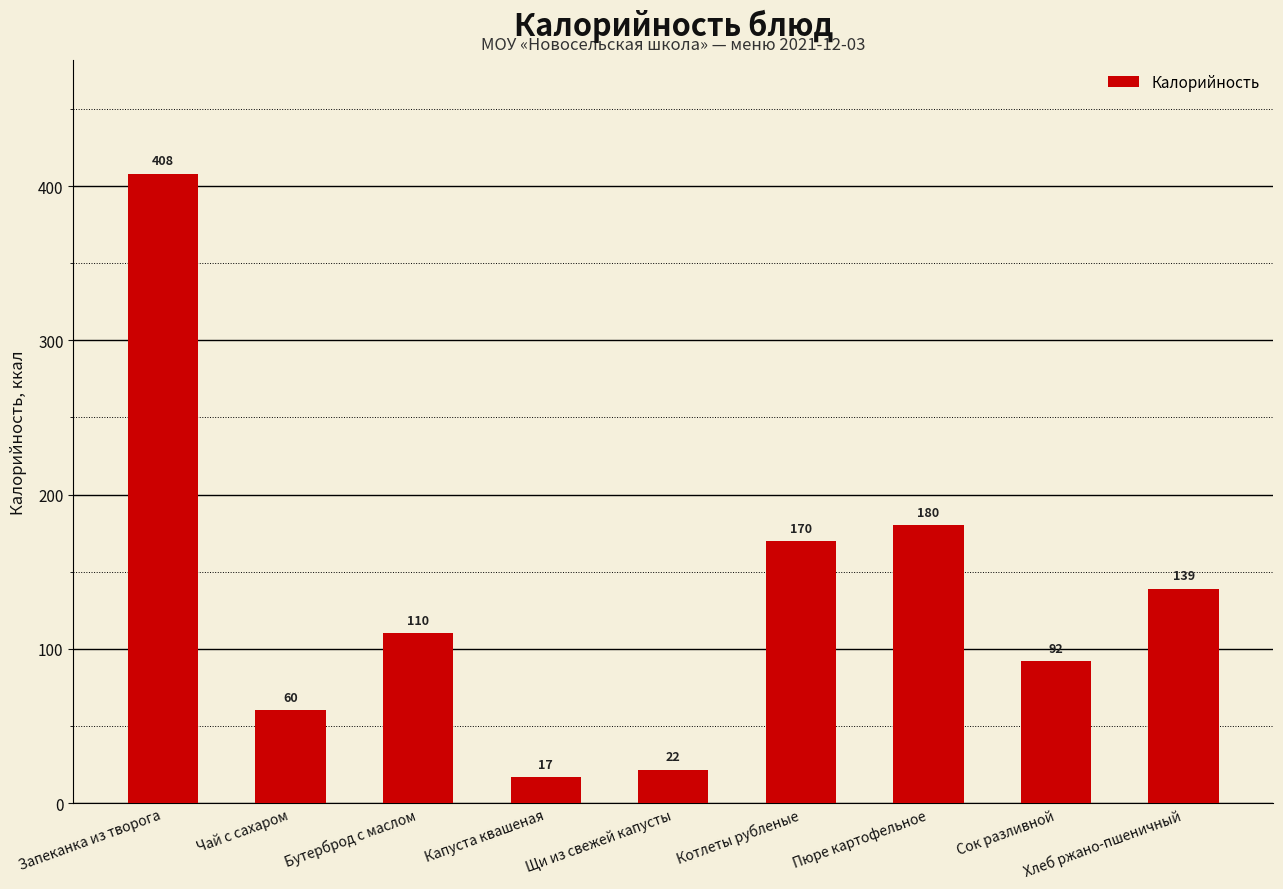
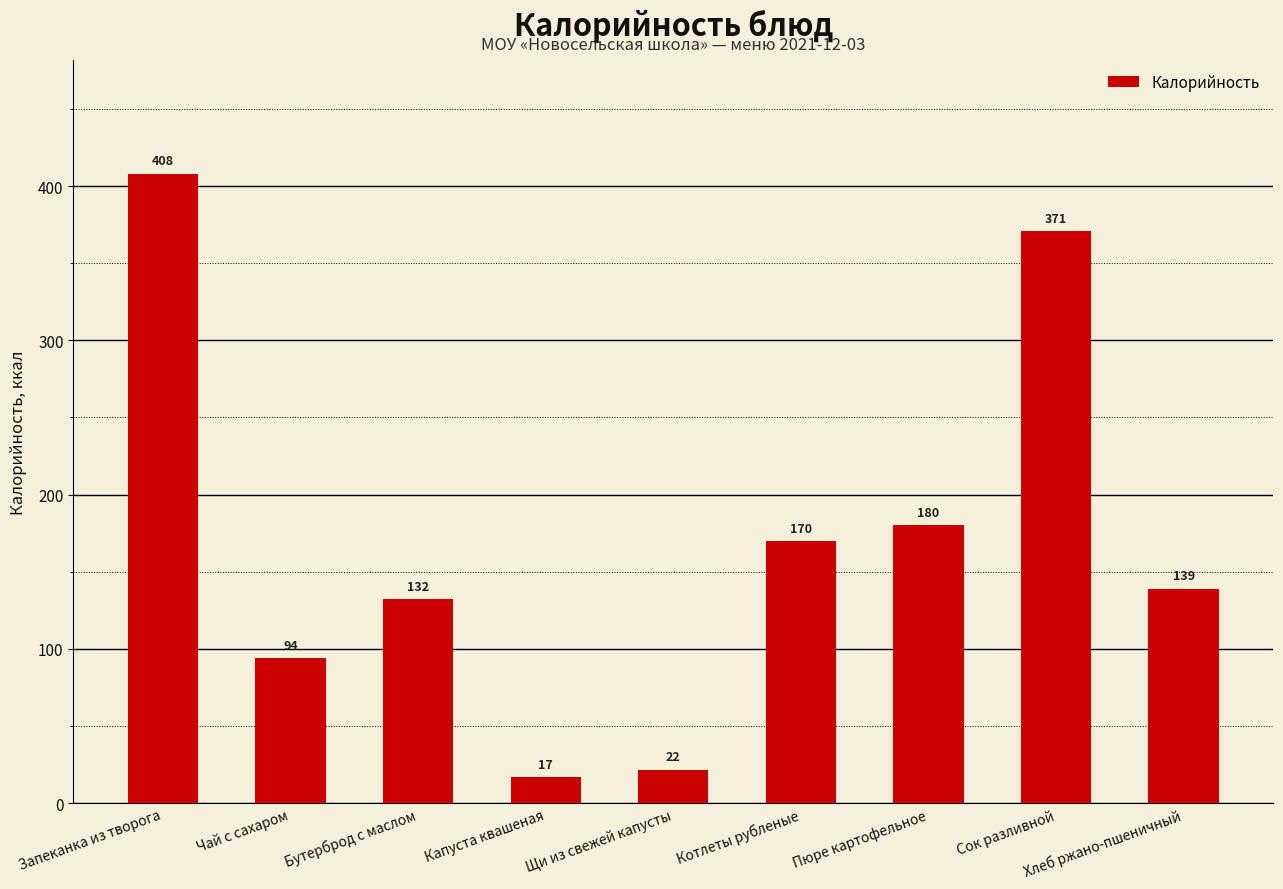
  {
    "Запеканка из творога": 408,
-   "Чай с сахаром": 60,
-   "Бутерброд с маслом": 110,
+   "Чай с сахаром": 94,
+   "Бутерброд с маслом": 132,
    "Капуста квашеная": 17,
    "Щи из свежей капусты": 22,
    "Котлеты рубленые": 170,
    "Пюре картофельное": 180,
-   "Сок разливной": 92,
+   "Сок разливной": 371,
    "Хлеб ржано-пшеничный": 139
  }
